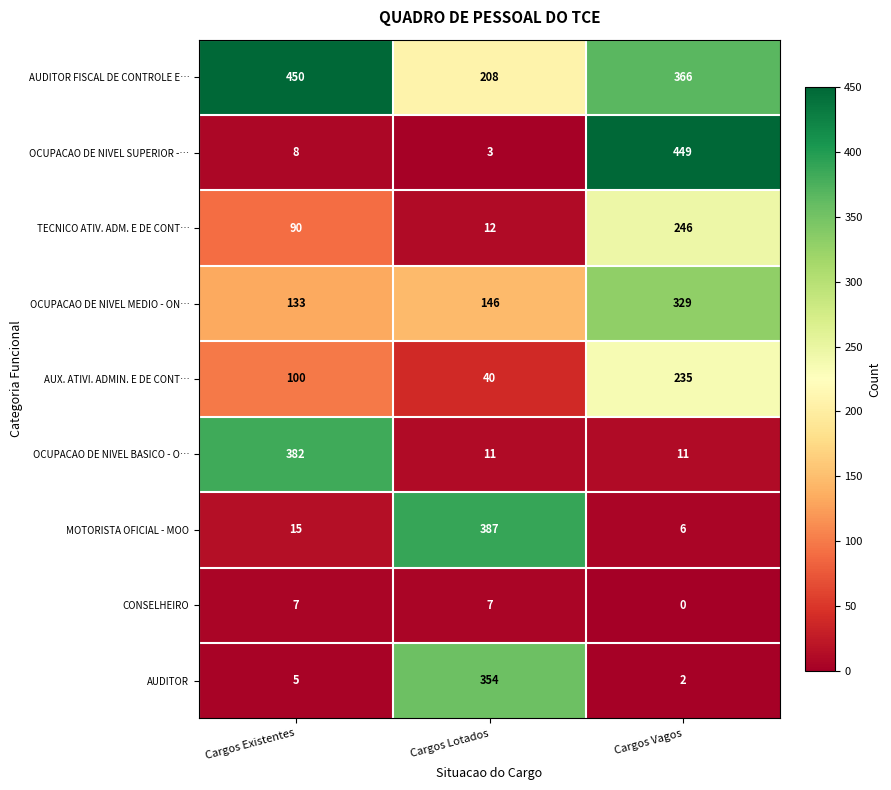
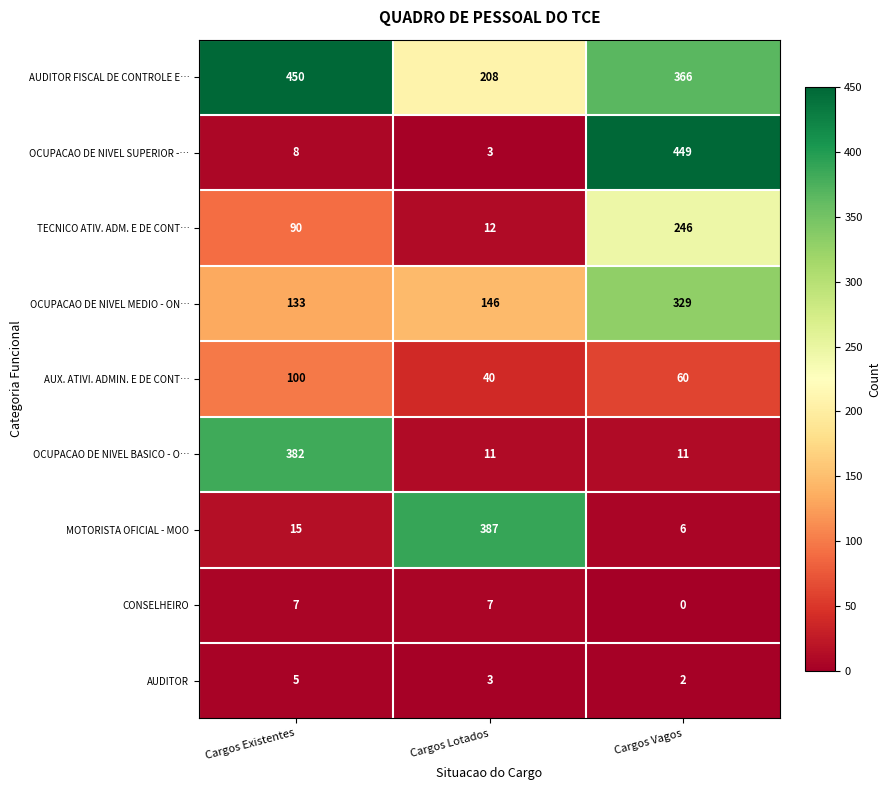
  {
    "AUDITOR FISCAL DE CONTROLE E…": {
      "Cargos Existentes": 450,
      "Cargos Lotados": 208,
      "Cargos Vagos": 366
    },
    "OCUPACAO DE NIVEL SUPERIOR -…": {
      "Cargos Existentes": 8,
      "Cargos Lotados": 3,
      "Cargos Vagos": 449
    },
    "TECNICO ATIV. ADM. E DE CONT…": {
      "Cargos Existentes": 90,
      "Cargos Lotados": 12,
      "Cargos Vagos": 246
    },
    "OCUPACAO DE NIVEL MEDIO - ON…": {
      "Cargos Existentes": 133,
      "Cargos Lotados": 146,
      "Cargos Vagos": 329
    },
    "AUX. ATIVI. ADMIN. E DE CONT…": {
      "Cargos Existentes": 100,
      "Cargos Lotados": 40,
-     "Cargos Vagos": 235
+     "Cargos Vagos": 60
    },
    "OCUPACAO DE NIVEL BASICO - O…": {
      "Cargos Existentes": 382,
      "Cargos Lotados": 11,
      "Cargos Vagos": 11
    },
    "MOTORISTA OFICIAL - MOO": {
      "Cargos Existentes": 15,
      "Cargos Lotados": 387,
      "Cargos Vagos": 6
    },
    "CONSELHEIRO": {
      "Cargos Existentes": 7,
      "Cargos Lotados": 7,
      "Cargos Vagos": 0
    },
    "AUDITOR": {
      "Cargos Existentes": 5,
-     "Cargos Lotados": 354,
+     "Cargos Lotados": 3,
      "Cargos Vagos": 2
    }
  }
